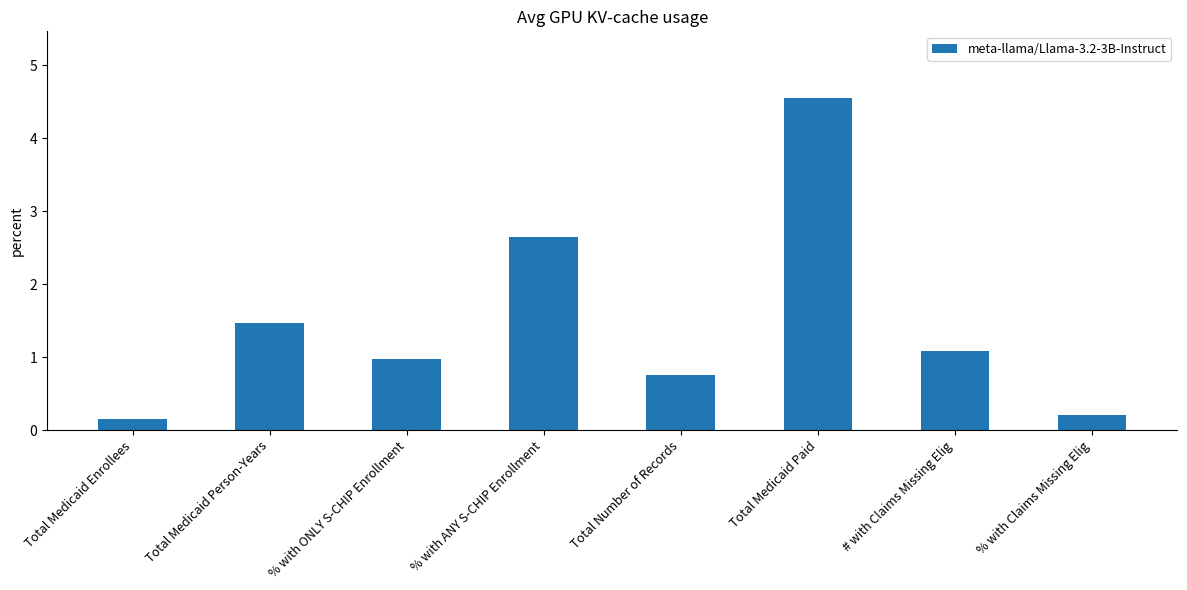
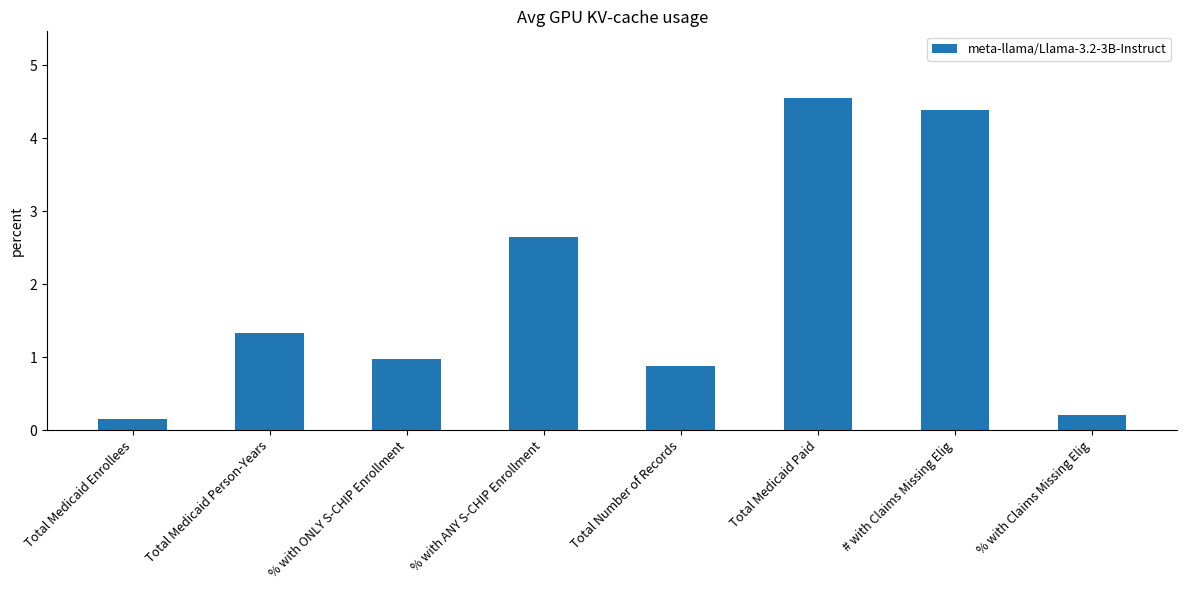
  {
    "Total Medicaid Enrollees": 0.1,
-   "Total Medicaid Person-Years": 1.5,
+   "Total Medicaid Person-Years": 1.3,
    "% with ONLY S-CHIP Enrollment": 1.0,
    "% with ANY S-CHIP Enrollment": 2.6,
-   "Total Number of Records": 0.7,
+   "Total Number of Records": 0.9,
    "Total Medicaid Paid": 4.6,
-   "# with Claims Missing Elig": 1.1,
+   "# with Claims Missing Elig": 4.4,
    "% with Claims Missing Elig": 0.2
  }
